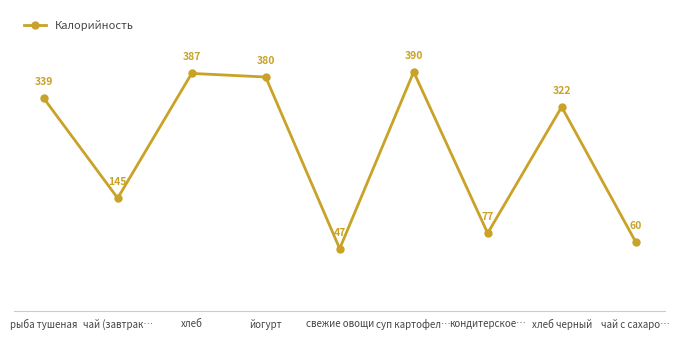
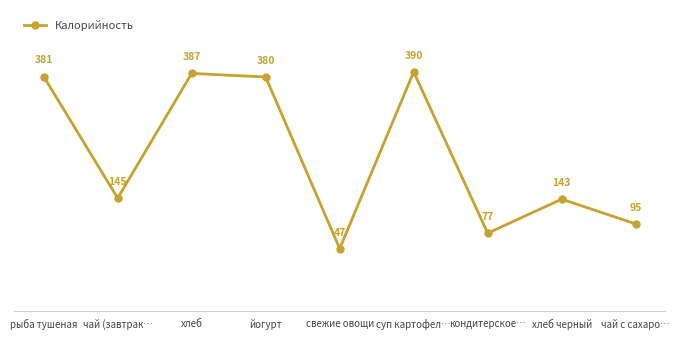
  {
-   "рыба тушеная": 339,
+   "рыба тушеная": 381,
    "чай (завтрак…": 145,
    "хлеб": 387,
    "йогурт": 380,
    "свежие овощи": 47,
    "суп картофел…": 390,
    "кондитерское…": 77,
-   "хлеб черный": 322,
-   "чай с сахаро…": 60
+   "хлеб черный": 143,
+   "чай с сахаро…": 95
  }
